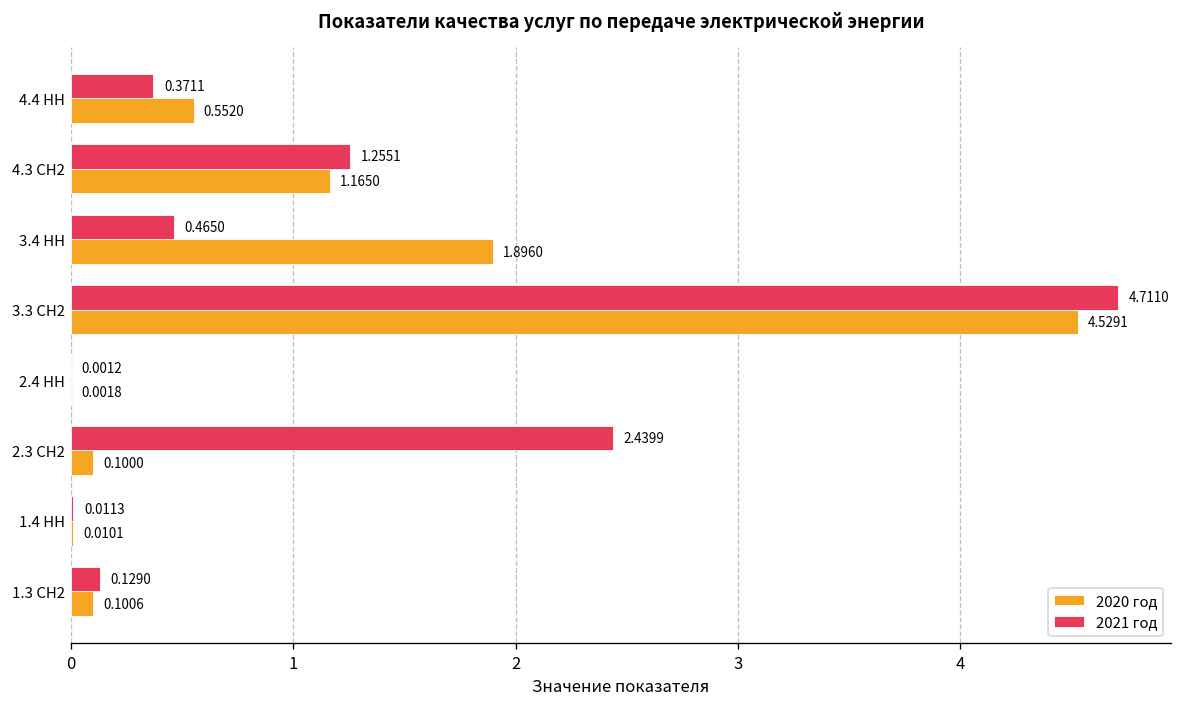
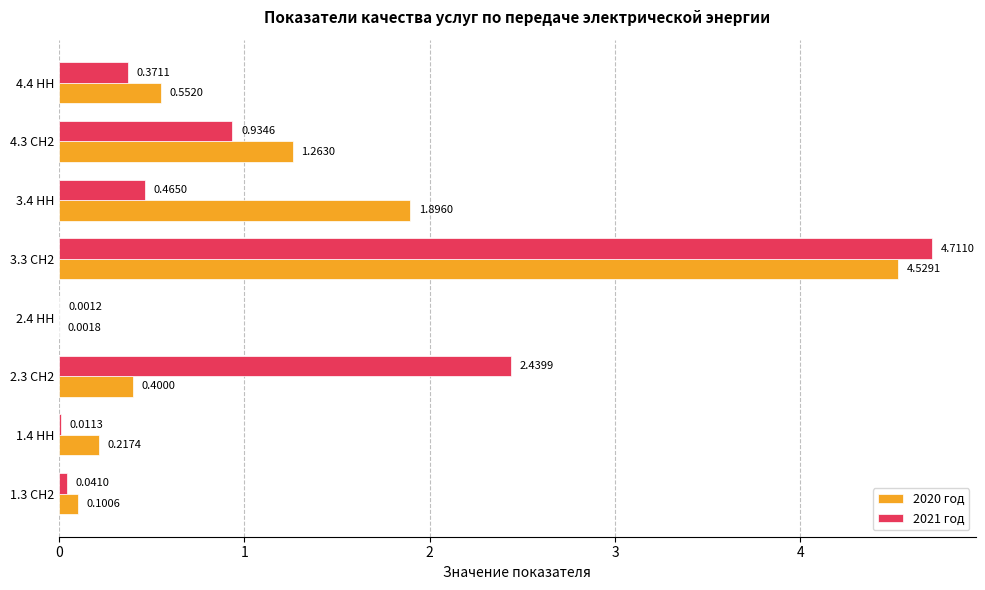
  {
    "2020 год": {
      "4.4 НН": 0.5520,
-     "4.3 СН2": 1.1650,
+     "4.3 СН2": 1.2630,
      "3.4 НН": 1.8960,
      "3.3 СН2": 4.5291,
      "2.4 НН": 0.0018,
-     "2.3 СН2": 0.1000,
-     "1.4 НН": 0.0101,
+     "2.3 СН2": 0.4000,
+     "1.4 НН": 0.2174,
      "1.3 СН2": 0.1006
    },
    "2021 год": {
      "4.4 НН": 0.3711,
-     "4.3 СН2": 1.2551,
+     "4.3 СН2": 0.9346,
      "3.4 НН": 0.4650,
      "3.3 СН2": 4.7110,
      "2.4 НН": 0.0012,
      "2.3 СН2": 2.4399,
      "1.4 НН": 0.0113,
-     "1.3 СН2": 0.1290
+     "1.3 СН2": 0.0410
    }
  }
